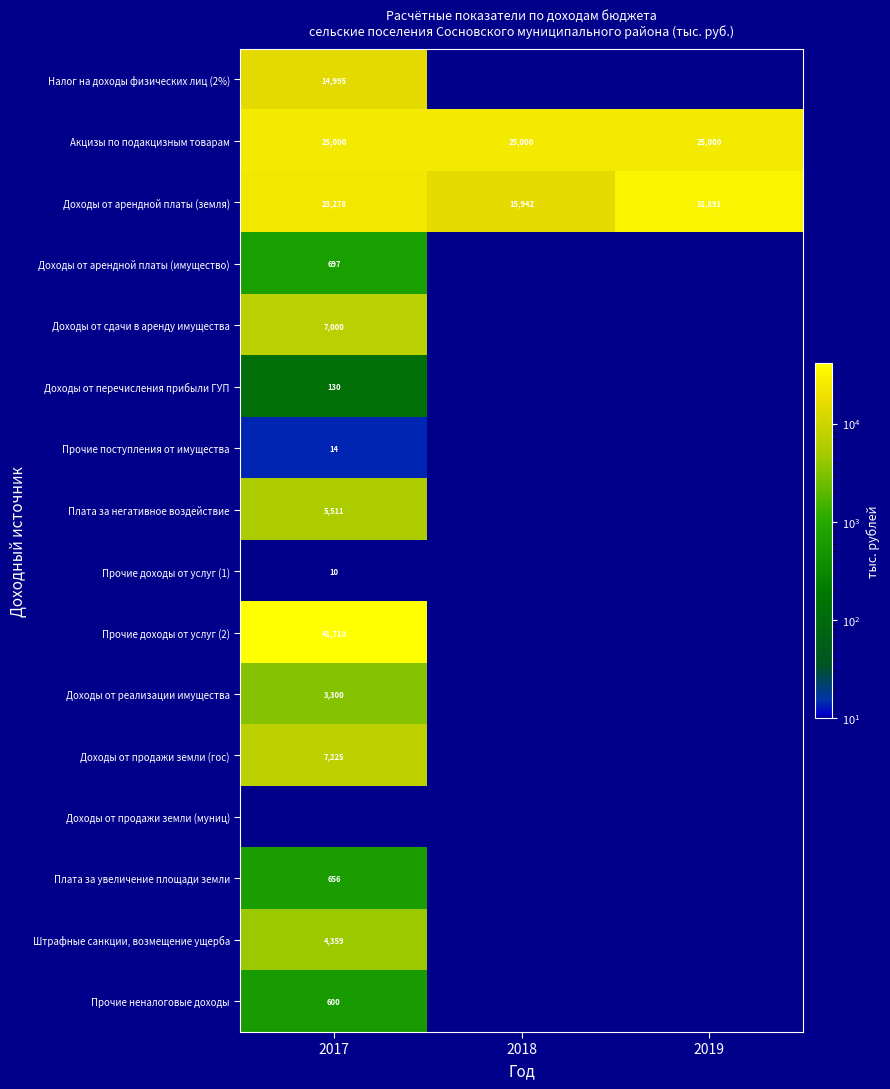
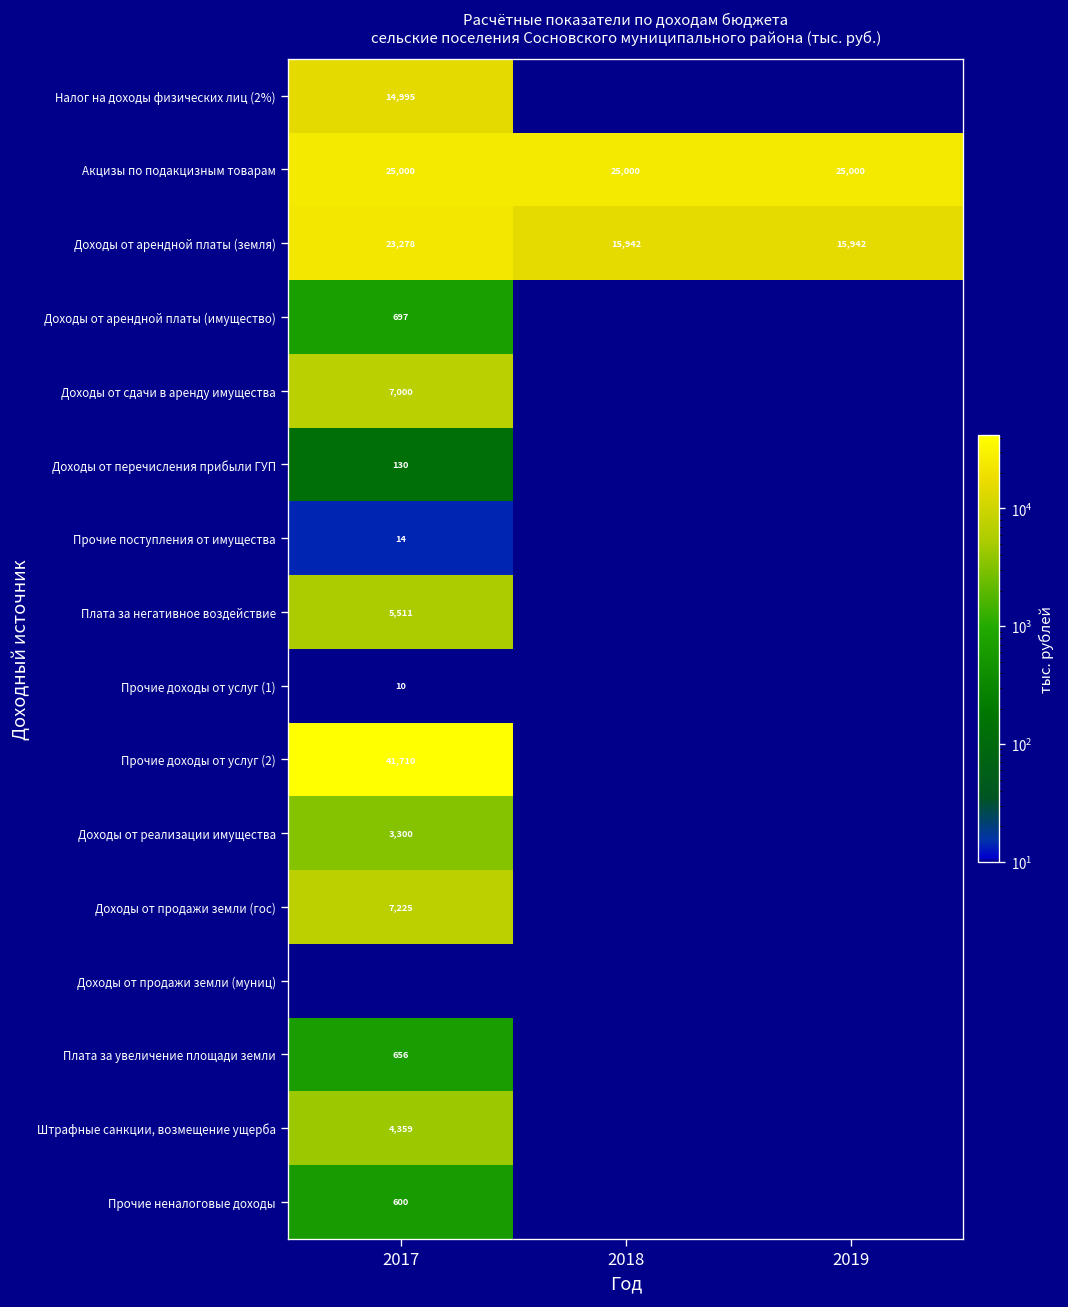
  {
    "Налог на доходы физических лиц (2%)": {
      "2017": "14,995"
    },
    "Акцизы по подакцизным товарам": {
      "2017": "25,000",
      "2018": "25,000",
      "2019": "25,000"
    },
    "Доходы от арендной платы (земля)": {
      "2017": "23,278",
      "2018": "15,942",
-     "2019": "31,891"
+     "2019": "15,942"
    },
    "Доходы от арендной платы (имущество)": {
      "2017": "697"
    },
    "Доходы от сдачи в аренду имущества": {
      "2017": "7,000"
    },
    "Доходы от перечисления прибыли ГУП": {
      "2017": "130"
    },
    "Прочие поступления от имущества": {
      "2017": "14"
    },
    "Плата за негативное воздействие": {
      "2017": "5,511"
    },
    "Прочие доходы от услуг (1)": {
      "2017": "10"
    },
    "Прочие доходы от услуг (2)": {
      "2017": "41,710"
    },
    "Доходы от реализации имущества": {
      "2017": "3,300"
    },
    "Доходы от продажи земли (гос)": {
      "2017": "7,225"
    },
    "Плата за увеличение площади земли": {
      "2017": "656"
    },
    "Штрафные санкции, возмещение ущерба": {
      "2017": "4,359"
    },
    "Прочие неналоговые доходы": {
      "2017": "600"
    }
  }
